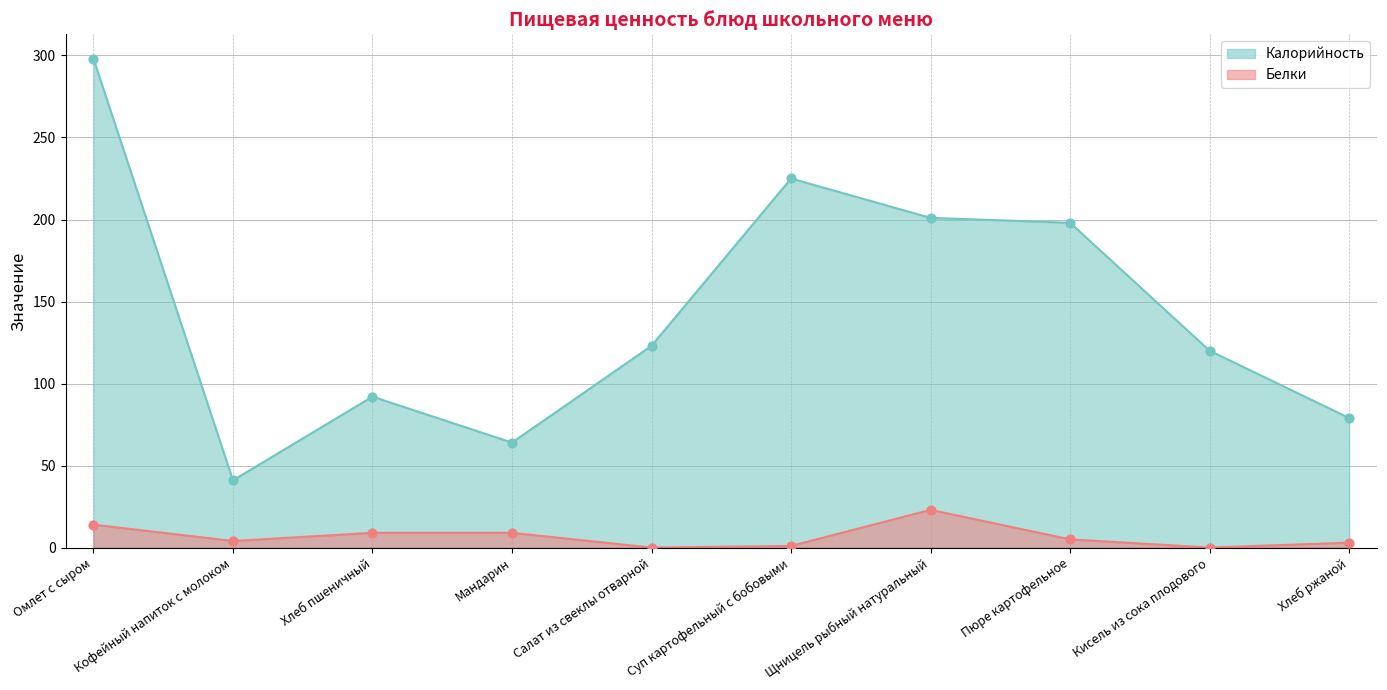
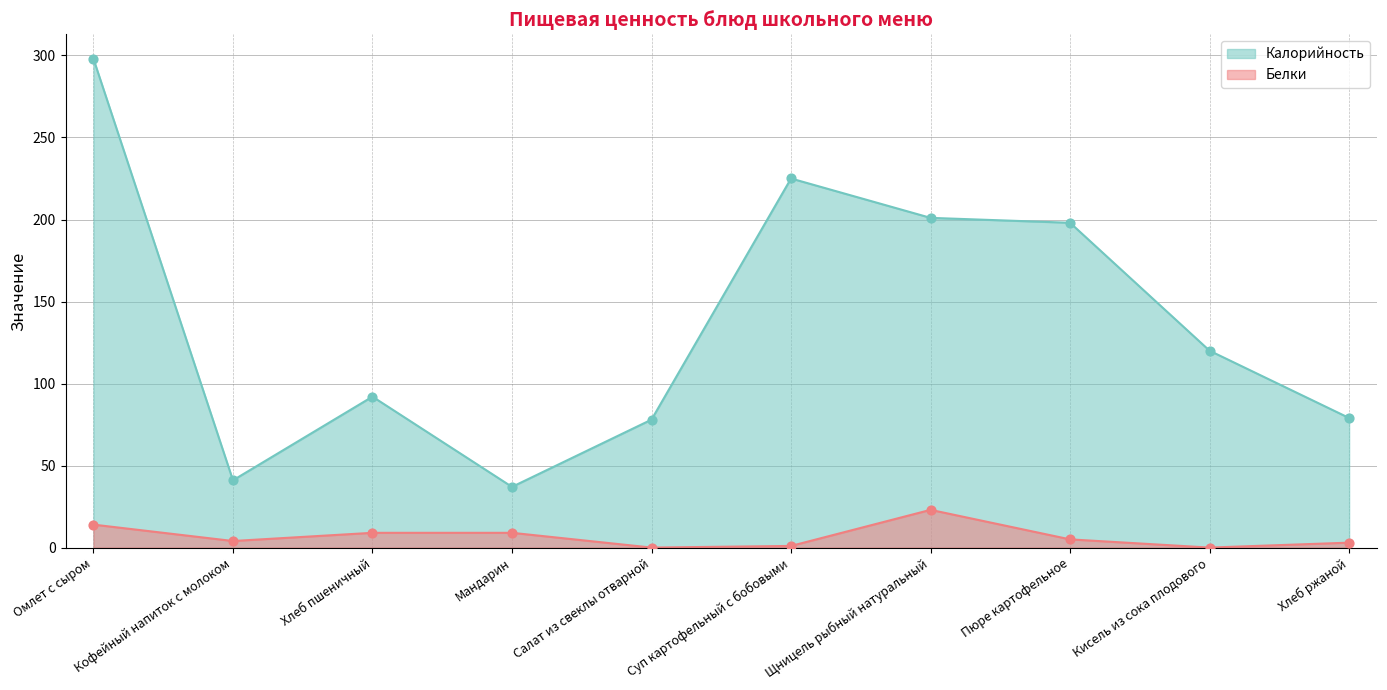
  {
    "Калорийность": {
      "Омлет с сыром": 298,
      "Кофейный напиток с молоком": 41,
      "Хлеб пшеничный": 92,
-     "Мандарин": 64,
-     "Салат из свеклы отварной": 123,
+     "Мандарин": 37,
+     "Салат из свеклы отварной": 78,
      "Суп картофельный с бобовыми": 225,
      "Щницель рыбный натуральный": 201,
      "Пюре картофельное": 198,
      "Кисель из сока плодового": 120,
      "Хлеб ржаной": 79
    },
    "Белки": {
      "Омлет с сыром": 14,
      "Кофейный напиток с молоком": 4,
      "Хлеб пшеничный": 9,
      "Мандарин": 9,
      "Салат из свеклы отварной": 0,
      "Суп картофельный с бобовыми": 1,
      "Щницель рыбный натуральный": 23,
      "Пюре картофельное": 5,
      "Кисель из сока плодового": 0,
      "Хлеб ржаной": 3
    }
  }
